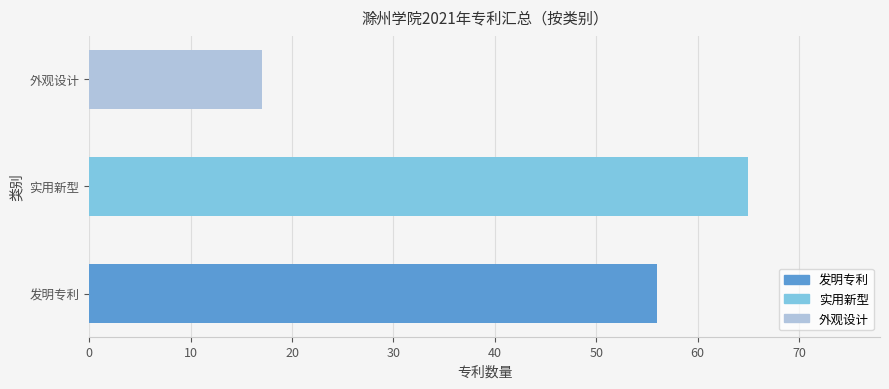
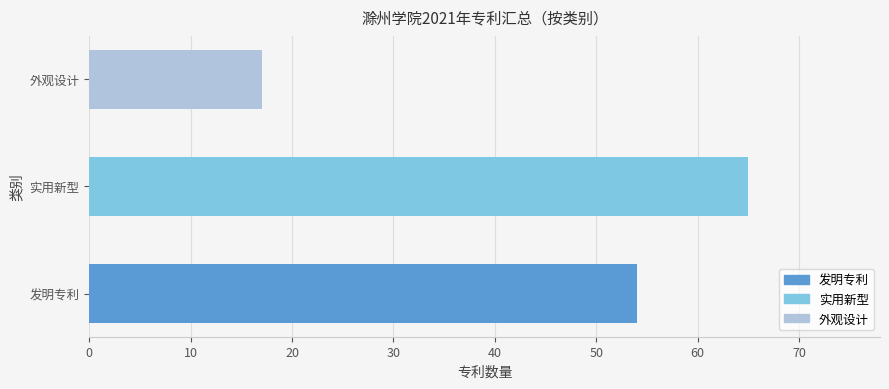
  {
    "外观设计": 17,
    "实用新型": 65,
-   "发明专利": 56
+   "发明专利": 54
  }
